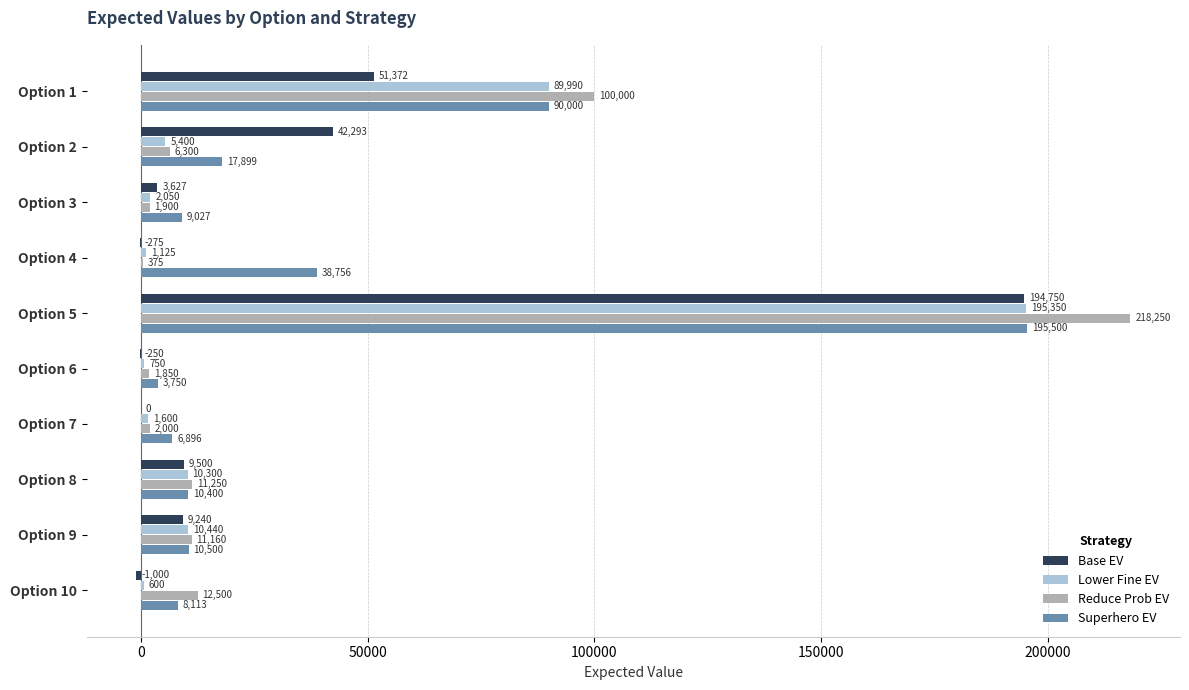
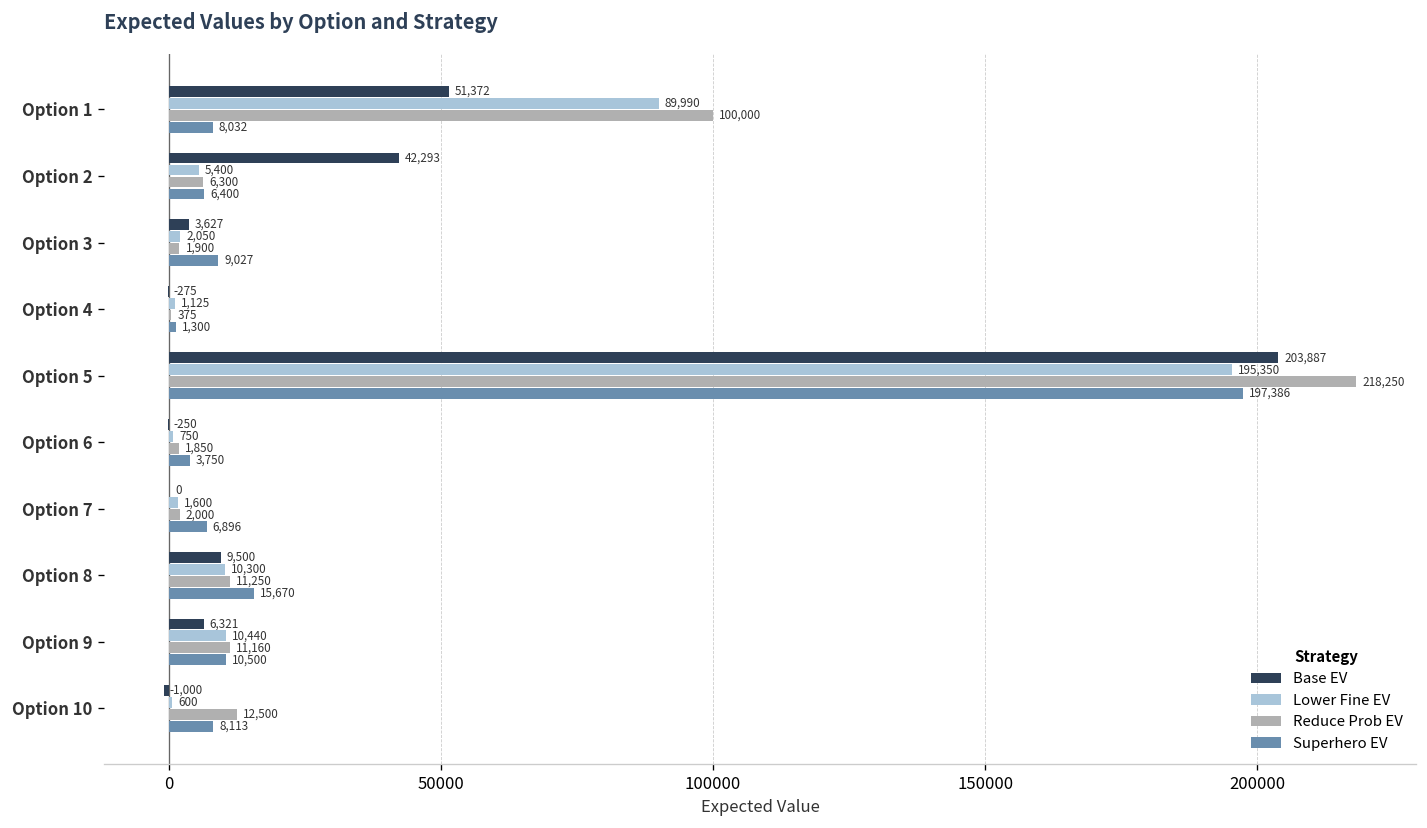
  {
    "Base EV": {
      "Option 1": "51,372",
      "Option 2": "42,293",
      "Option 3": "3,627",
      "Option 4": "-275",
-     "Option 5": "194,750",
+     "Option 5": "203,887",
      "Option 6": "-250",
      "Option 7": "0",
      "Option 8": "9,500",
-     "Option 9": "9,240",
+     "Option 9": "6,321",
      "Option 10": "-1,000"
    },
    "Superhero EV": {
-     "Option 1": "90,000",
-     "Option 2": "17,899",
+     "Option 1": "8,032",
+     "Option 2": "6,400",
      "Option 3": "9,027",
-     "Option 4": "38,756",
-     "Option 5": "195,500",
+     "Option 4": "1,300",
+     "Option 5": "197,386",
      "Option 6": "3,750",
      "Option 7": "6,896",
-     "Option 8": "10,400",
+     "Option 8": "15,670",
      "Option 9": "10,500",
      "Option 10": "8,113"
    }
  }
